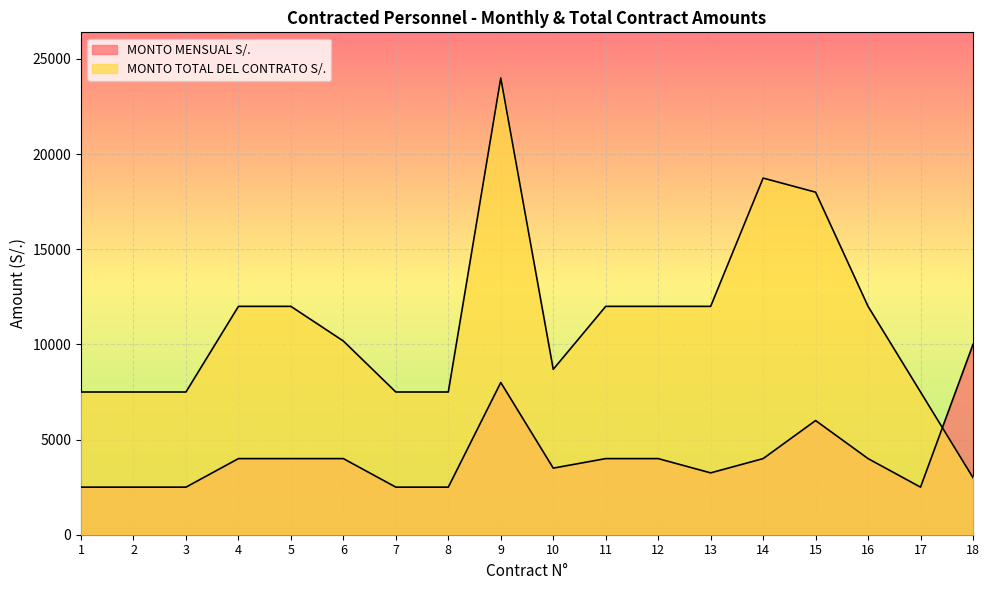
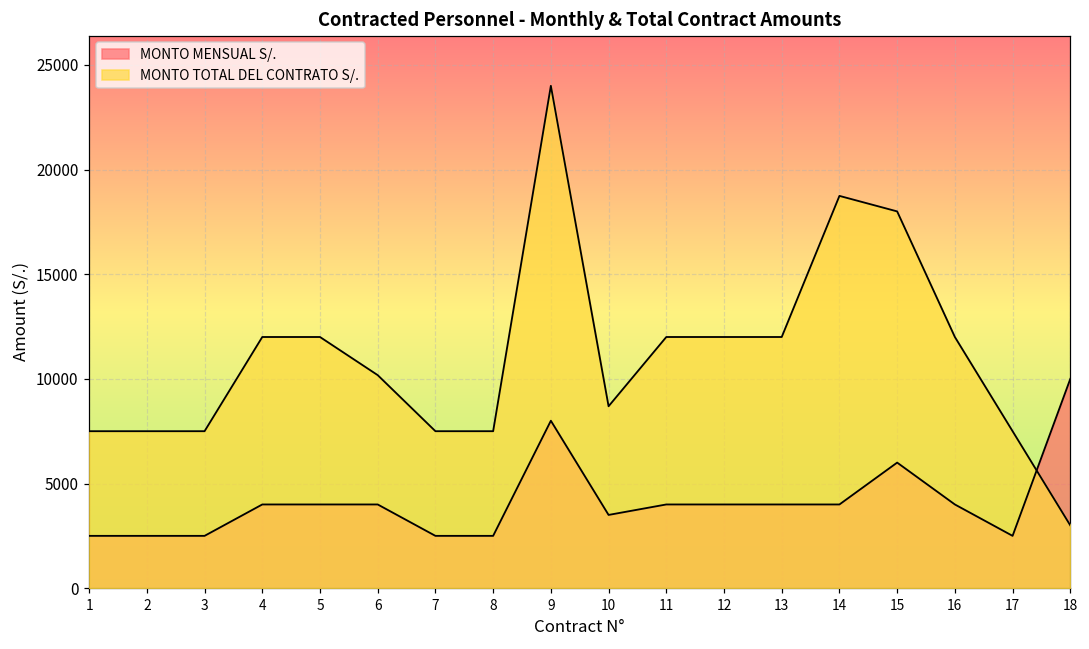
  {
    "MONTO MENSUAL S/.": {
      "1": 2500,
      "2": 2500,
      "3": 2500,
      "4": 4000,
      "5": 4000,
      "6": 4000,
      "7": 2500,
      "8": 2500,
      "9": 8000,
      "10": 3500,
      "11": 4000,
      "12": 4000,
-     "13": 3300,
+     "13": 4000,
      "14": 4000,
      "15": 6000,
      "16": 4000,
      "17": 2500,
      "18": 10000
    },
    "MONTO TOTAL DEL CONTRATO S/.": {
      "1": 7500,
      "2": 7500,
      "3": 7500,
      "4": 12000,
      "5": 12000,
      "6": 10200,
      "7": 7500,
      "8": 7500,
      "9": 24000,
      "10": 8700,
      "11": 12000,
      "12": 12000,
      "13": 12000,
      "14": 18700,
      "15": 18000,
      "16": 12000,
      "17": 7500,
      "18": 3000
    }
  }
